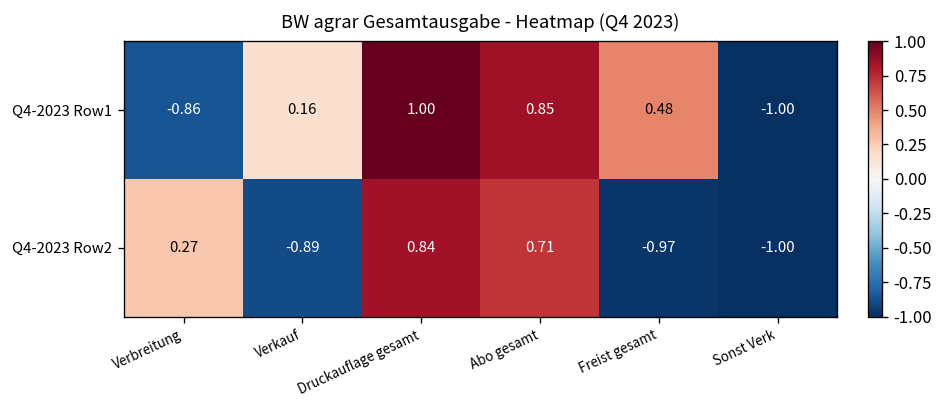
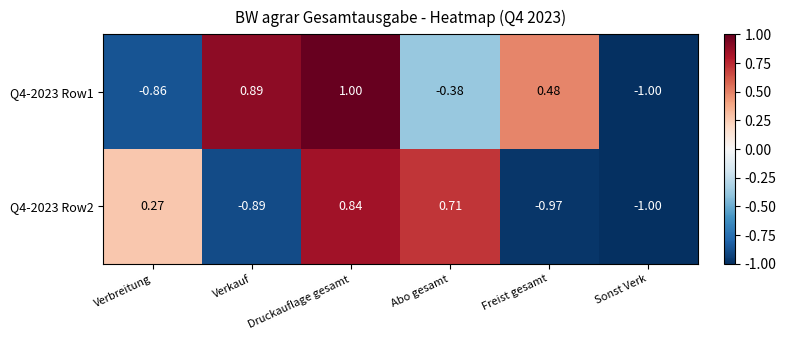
  {
    "Q4-2023 Row1": {
      "Verbreitung": -0.86,
-     "Verkauf": 0.16,
+     "Verkauf": 0.89,
      "Druckauflage gesamt": 1.00,
-     "Abo gesamt": 0.85,
+     "Abo gesamt": -0.38,
      "Freist gesamt": 0.48,
      "Sonst Verk": -1.00
    },
    "Q4-2023 Row2": {
      "Verbreitung": 0.27,
      "Verkauf": -0.89,
      "Druckauflage gesamt": 0.84,
      "Abo gesamt": 0.71,
      "Freist gesamt": -0.97,
      "Sonst Verk": -1.00
    }
  }
